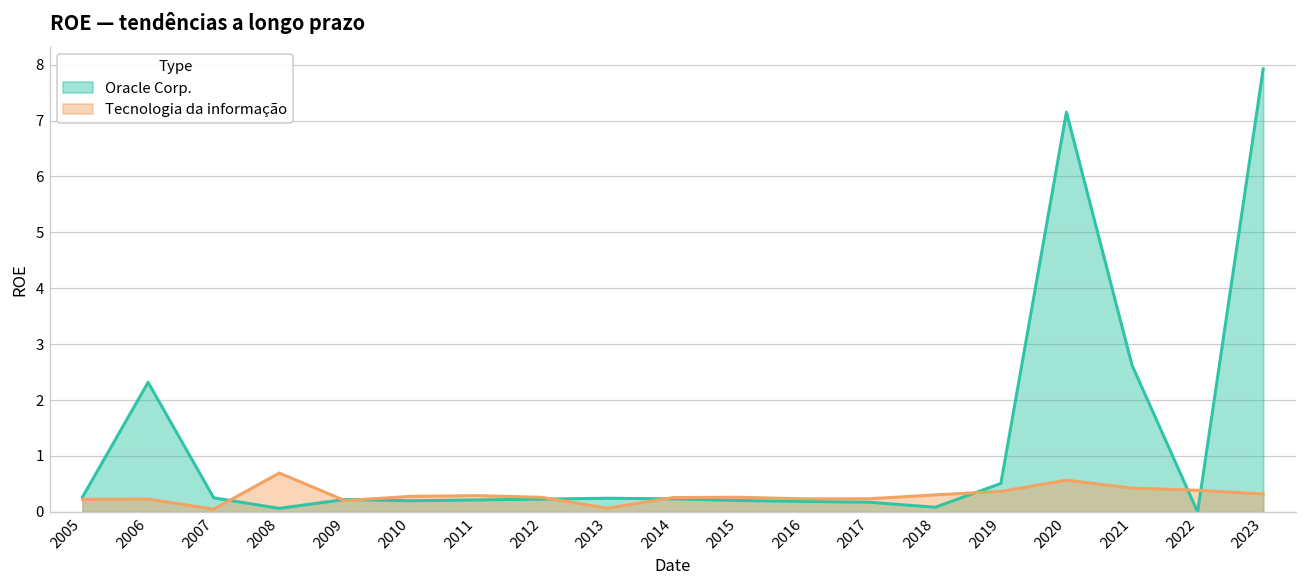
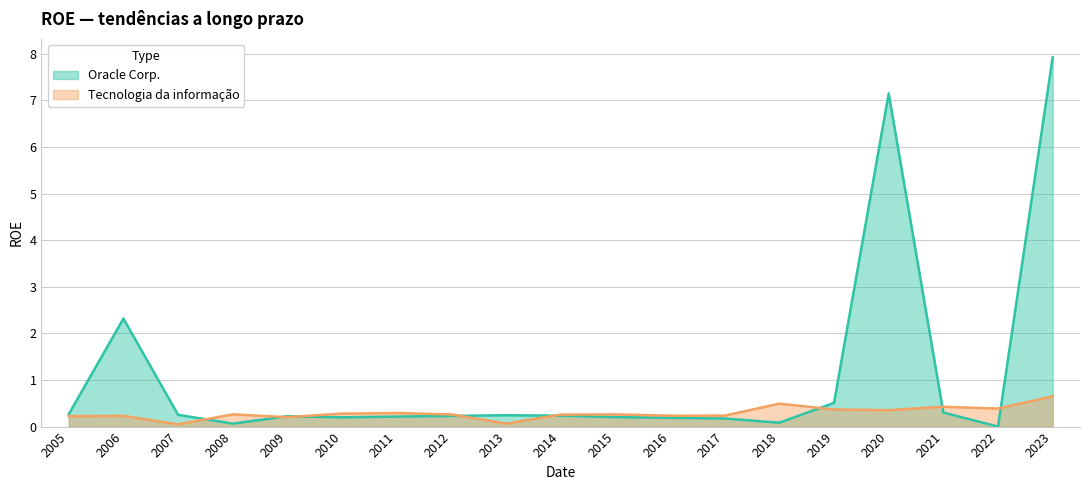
  {
    "Oracle Corp.": {
      "2006": 2.3,
      "2007": 0.3,
      "2008": 0.1,
      "2010": 0.2,
      "2011": 0.2,
      "2013": 0.2,
      "2015": 0.2,
      "2017": 0.2,
      "2018": 0.1,
      "2019": 0.5,
      "2020": 7.1,
-     "2021": 2.6,
+     "2021": 0.3,
      "2022": 0.0,
      "2023": 7.9
    },
    "Tecnologia da informação": {
      "2006": 0.2,
      "2007": 0.0,
-     "2008": 0.7,
+     "2008": 0.3,
      "2010": 0.3,
      "2011": 0.3,
      "2013": 0.1,
      "2015": 0.3,
      "2017": 0.2,
-     "2018": 0.3,
+     "2018": 0.5,
      "2019": 0.4,
-     "2020": 0.6,
+     "2020": 0.4,
      "2021": 0.4,
      "2022": 0.4,
-     "2023": 0.3
+     "2023": 0.6
    }
  }
